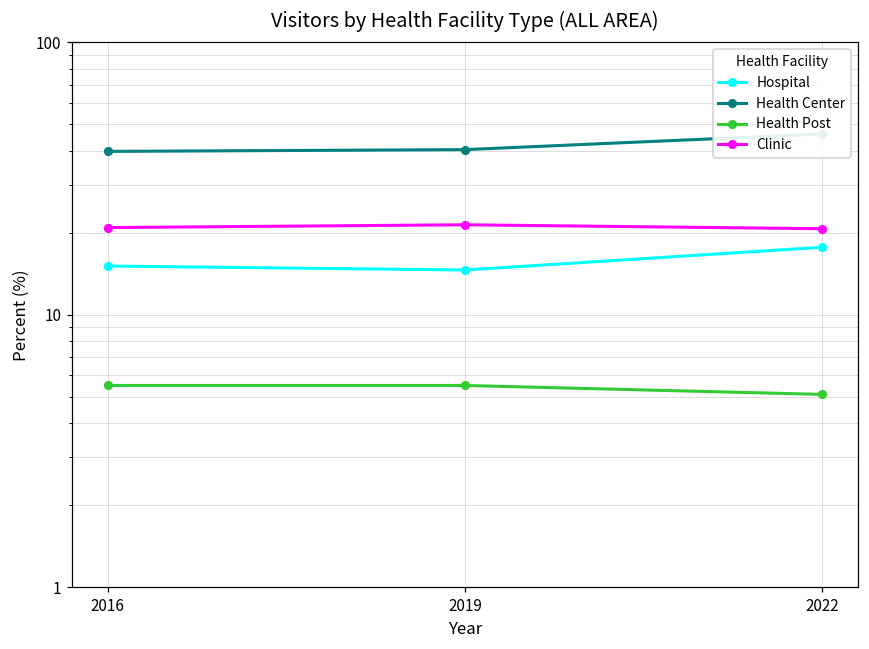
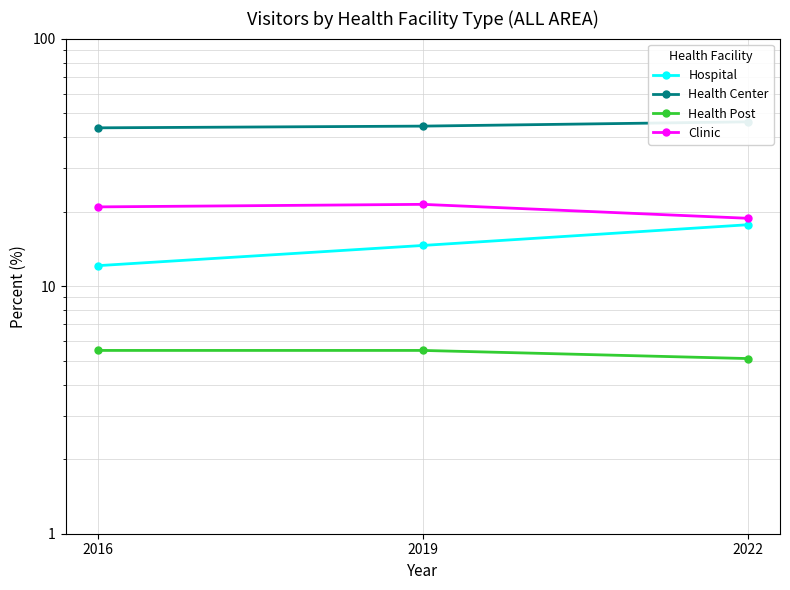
  {
    "Hospital": {
-     "2016": 15,
+     "2016": 12,
      "2019": 15,
      "2022": 18
    },
    "Health Center": {
-     "2016": 40,
-     "2019": 40
+     "2016": 44,
+     "2019": 44
    },
    "Health Post": {
      "2016": 5.5,
      "2019": 5.5,
      "2022": 5
    },
    "Clinic": {
      "2016": 21,
      "2019": 21,
-     "2022": 21
+     "2022": 19
    }
  }
